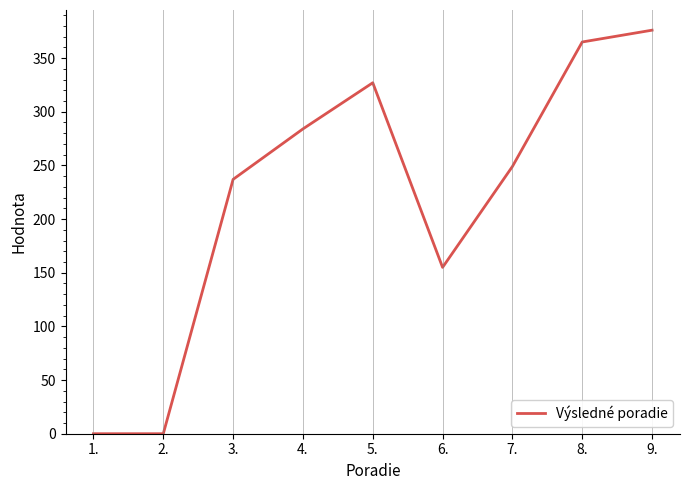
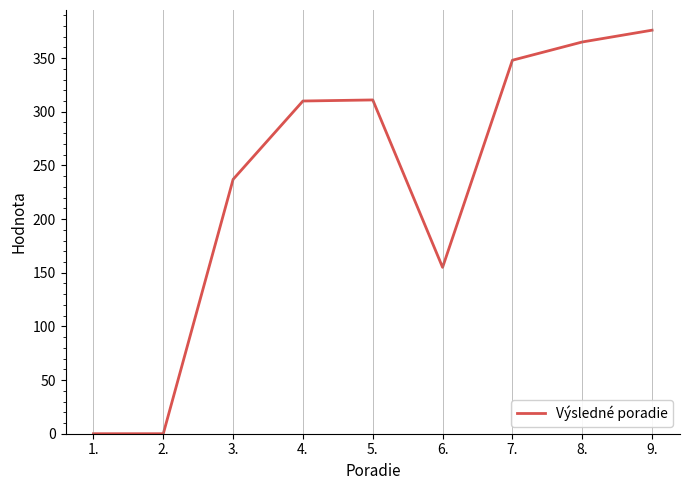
  {
    "1.": 0,
    "2.": 0,
    "3.": 237,
-   "4.": 284,
-   "5.": 327,
+   "4.": 310,
+   "5.": 311,
    "6.": 155,
-   "7.": 249,
+   "7.": 348,
    "8.": 365,
    "9.": 376
  }
